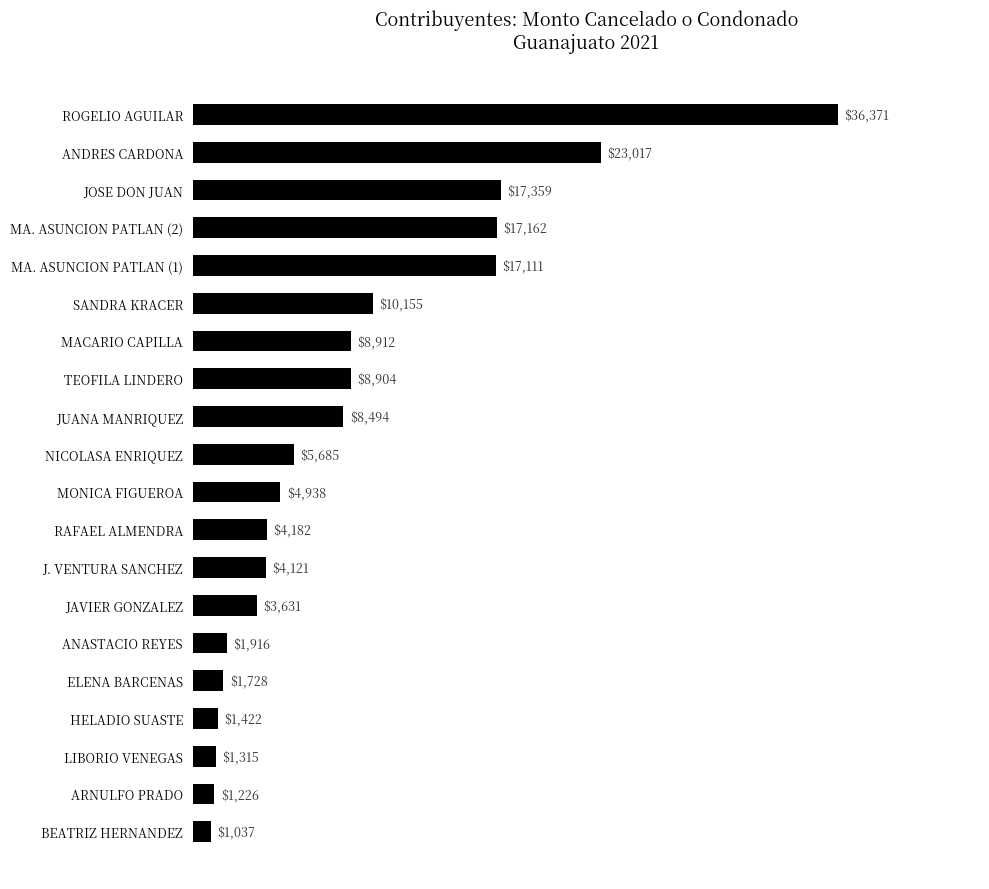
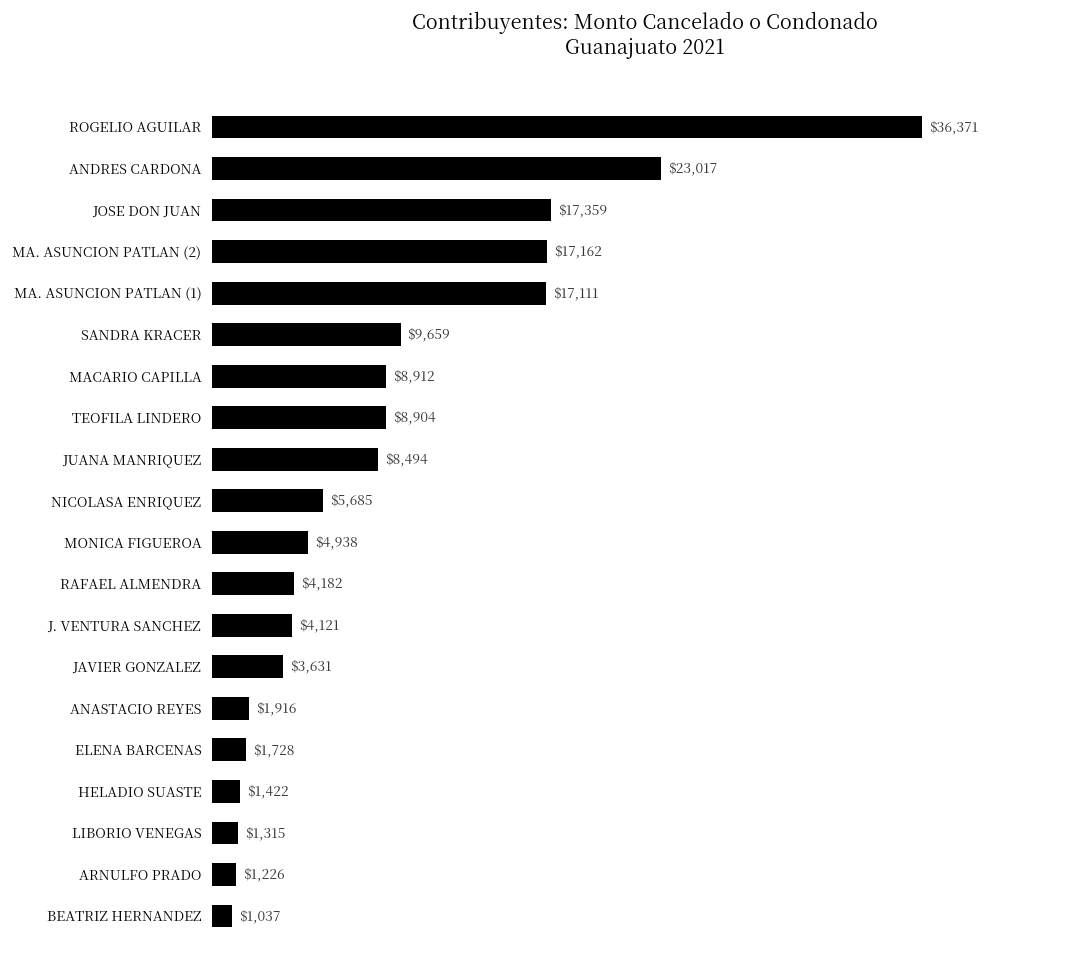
  {
    "ROGELIO AGUILAR": "$36,371",
    "ANDRES CARDONA": "$23,017",
    "JOSE DON JUAN": "$17,359",
    "MA. ASUNCION PATLAN (2)": "$17,162",
    "MA. ASUNCION PATLAN (1)": "$17,111",
-   "SANDRA KRACER": "$10,155",
+   "SANDRA KRACER": "$9,659",
    "MACARIO CAPILLA": "$8,912",
    "TEOFILA LINDERO": "$8,904",
    "JUANA MANRIQUEZ": "$8,494",
    "NICOLASA ENRIQUEZ": "$5,685",
    "MONICA FIGUEROA": "$4,938",
    "RAFAEL ALMENDRA": "$4,182",
    "J. VENTURA SANCHEZ": "$4,121",
    "JAVIER GONZALEZ": "$3,631",
    "ANASTACIO REYES": "$1,916",
    "ELENA BARCENAS": "$1,728",
    "HELADIO SUASTE": "$1,422",
    "LIBORIO VENEGAS": "$1,315",
    "ARNULFO PRADO": "$1,226",
    "BEATRIZ HERNANDEZ": "$1,037"
  }
